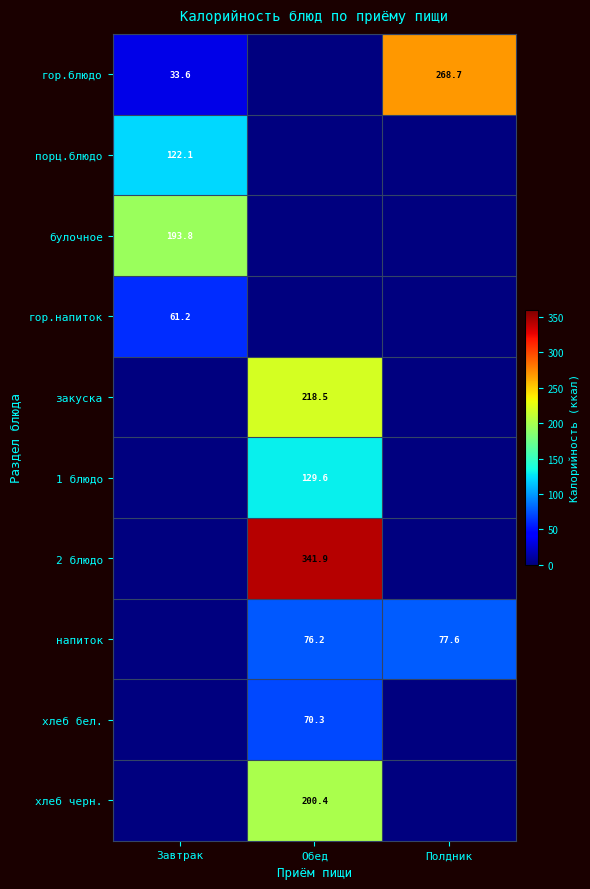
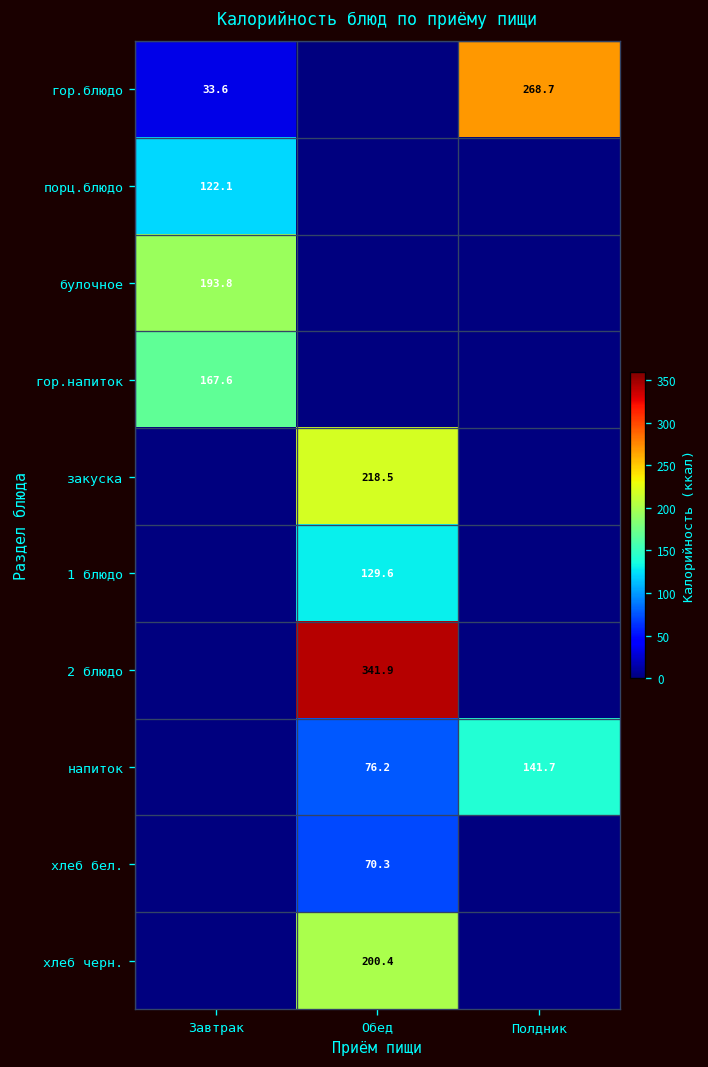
  {
    "гор.блюдо": {
      "Завтрак": 33.6,
      "Полдник": 268.7
    },
    "порц.блюдо": {
      "Завтрак": 122.1
    },
    "булочное": {
      "Завтрак": 193.8
    },
    "гор.напиток": {
-     "Завтрак": 61.2
+     "Завтрак": 167.6
    },
    "закуска": {
      "Обед": 218.5
    },
    "1 блюдо": {
      "Обед": 129.6
    },
    "2 блюдо": {
      "Обед": 341.9
    },
    "напиток": {
      "Обед": 76.2,
-     "Полдник": 77.6
+     "Полдник": 141.7
    },
    "хлеб бел.": {
      "Обед": 70.3
    },
    "хлеб черн.": {
      "Обед": 200.4
    }
  }
